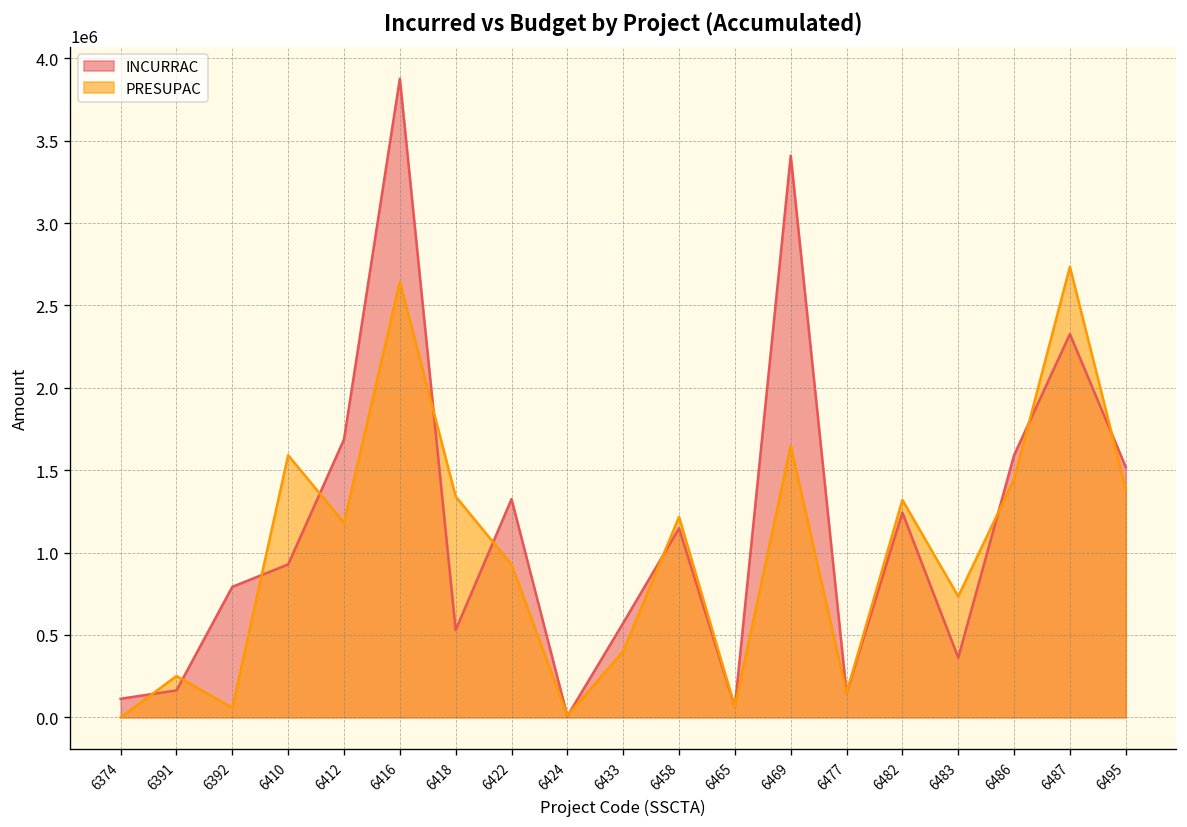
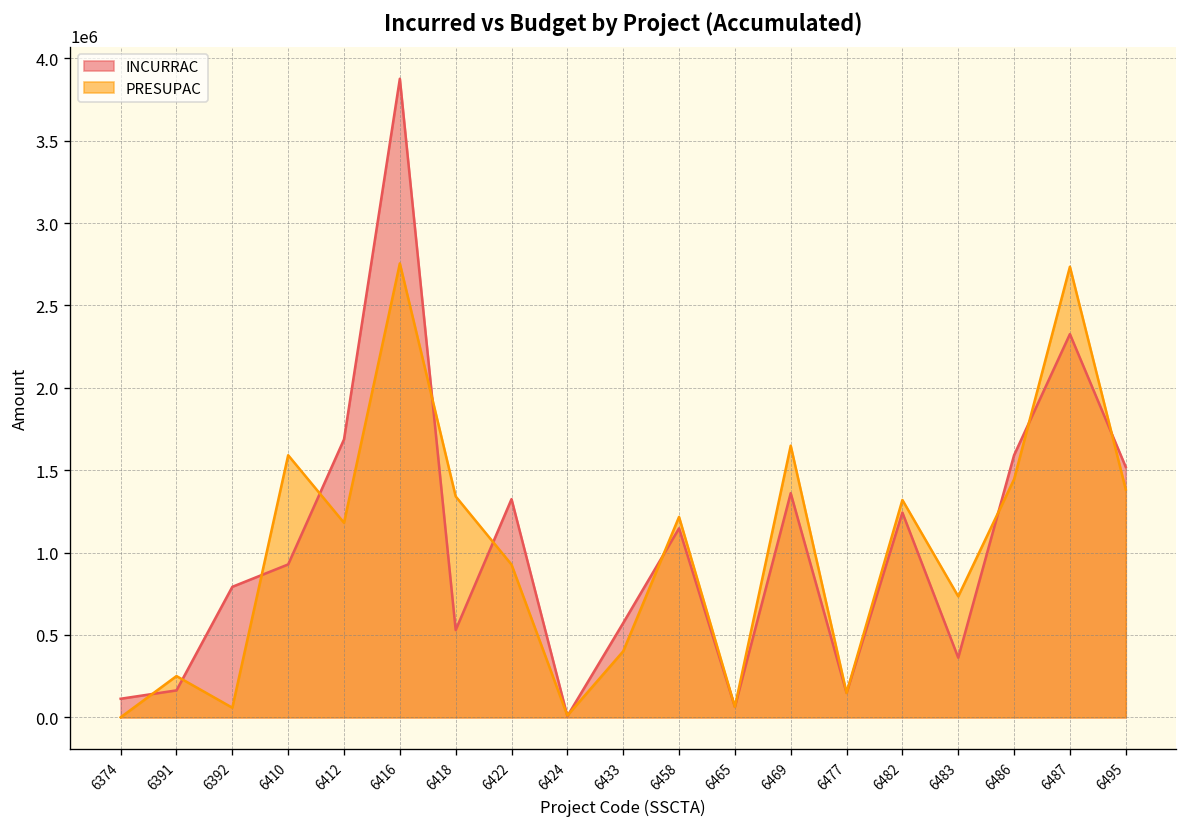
  {
    "INCURRAC": {
      "6374": 110000,
      "6391": 160000,
      "6392": 790000,
      "6410": 930000,
      "6412": 1690000,
      "6416": 3880000,
      "6418": 530000,
      "6422": 1320000,
      "6433": 570000,
      "6458": 1150000,
-     "6469": 3410000,
+     "6469": 1360000,
      "6482": 1240000,
      "6483": 360000,
      "6486": 1590000,
      "6487": 2330000,
      "6495": 1520000
    },
    "PRESUPAC": {
      "6374": 0,
      "6391": 250000,
      "6392": 60000,
      "6410": 1590000,
      "6412": 1180000,
-     "6416": 2640000,
+     "6416": 2760000,
      "6418": 1340000,
      "6422": 930000,
      "6433": 400000,
      "6458": 1220000,
      "6469": 1650000,
      "6482": 1320000,
      "6483": 730000,
      "6486": 1440000,
      "6487": 2730000,
      "6495": 1380000
    }
  }
